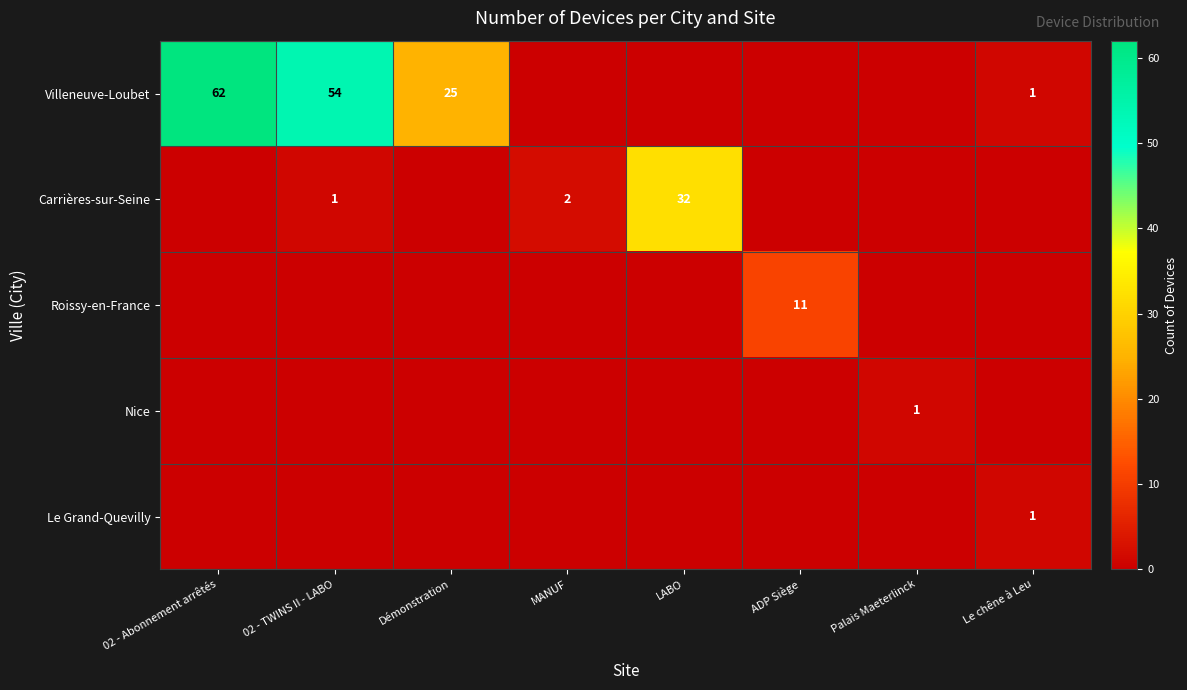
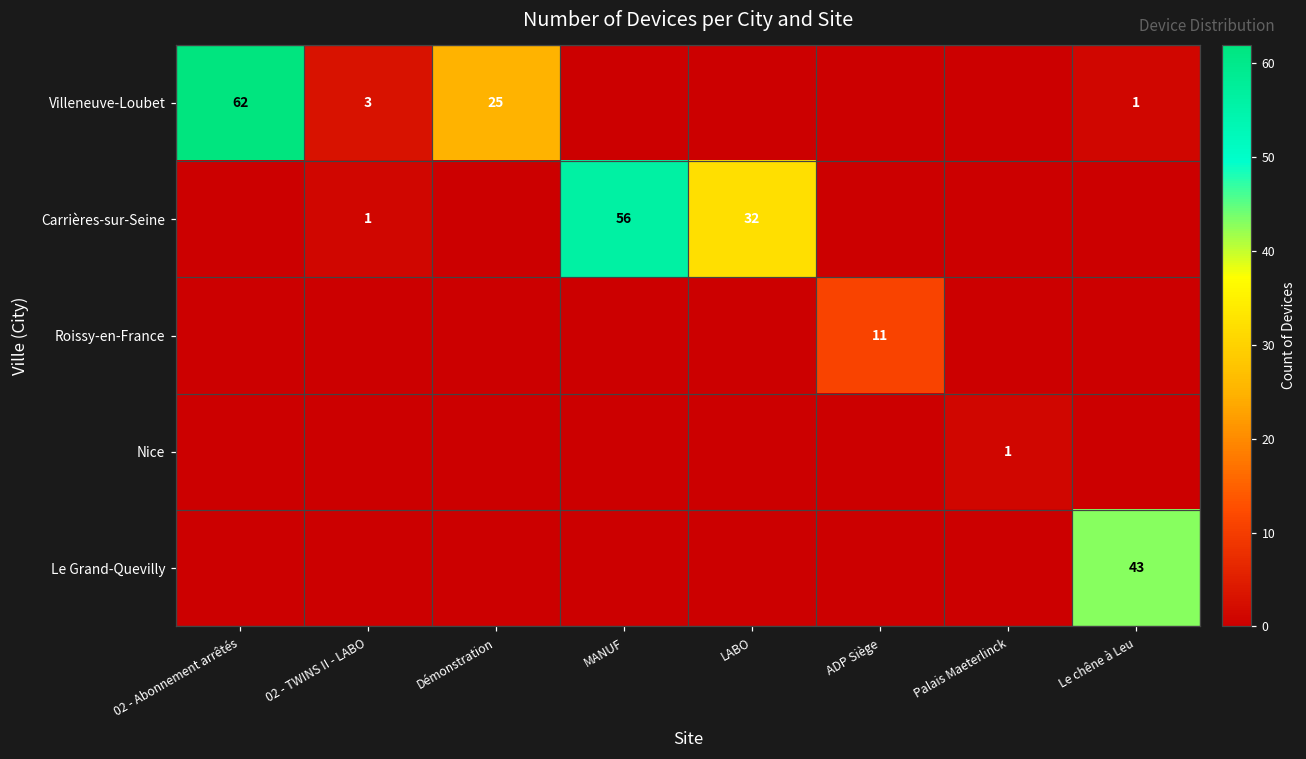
  {
    "Villeneuve-Loubet": {
      "02 - Abonnement arrêtés": 62,
-     "02 - TWINS II - LABO": 54,
+     "02 - TWINS II - LABO": 3,
      "Démonstration": 25,
      "Le chêne à Leu": 1
    },
    "Carrières-sur-Seine": {
      "02 - TWINS II - LABO": 1,
-     "MANUF": 2,
+     "MANUF": 56,
      "LABO": 32
    },
    "Roissy-en-France": {
      "ADP Siège": 11
    },
    "Nice": {
      "Palais Maeterlinck": 1
    },
    "Le Grand-Quevilly": {
-     "Le chêne à Leu": 1
+     "Le chêne à Leu": 43
    }
  }
